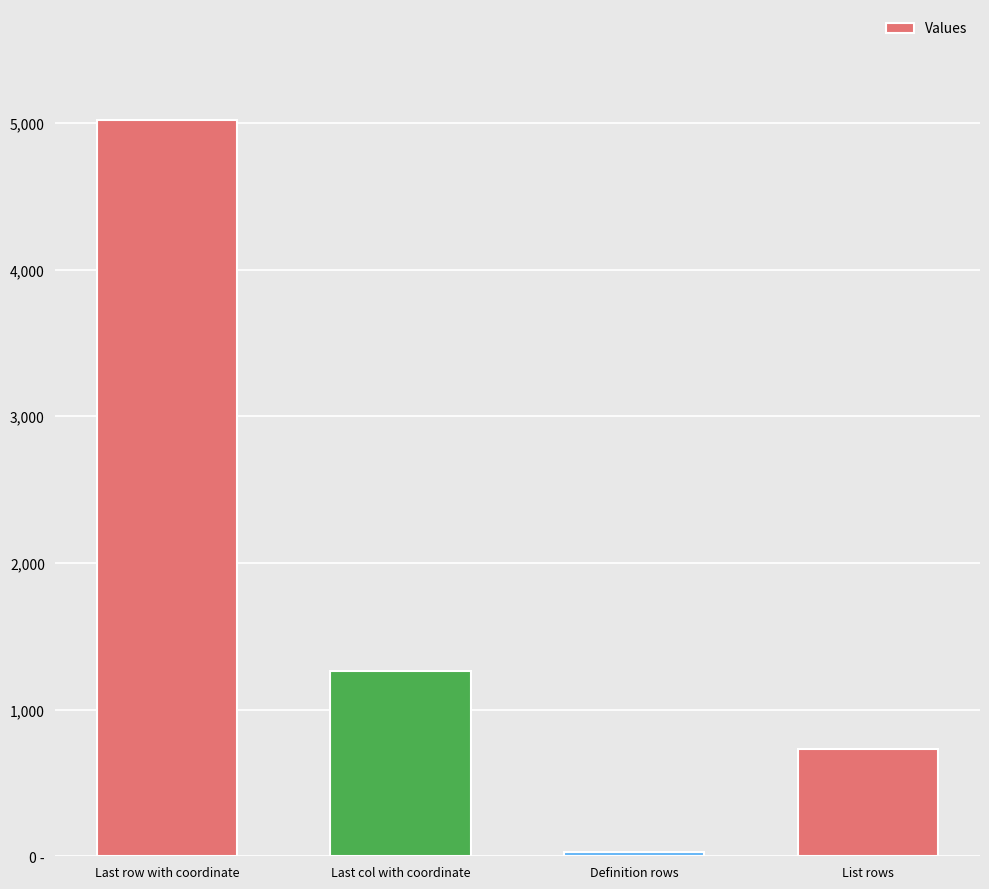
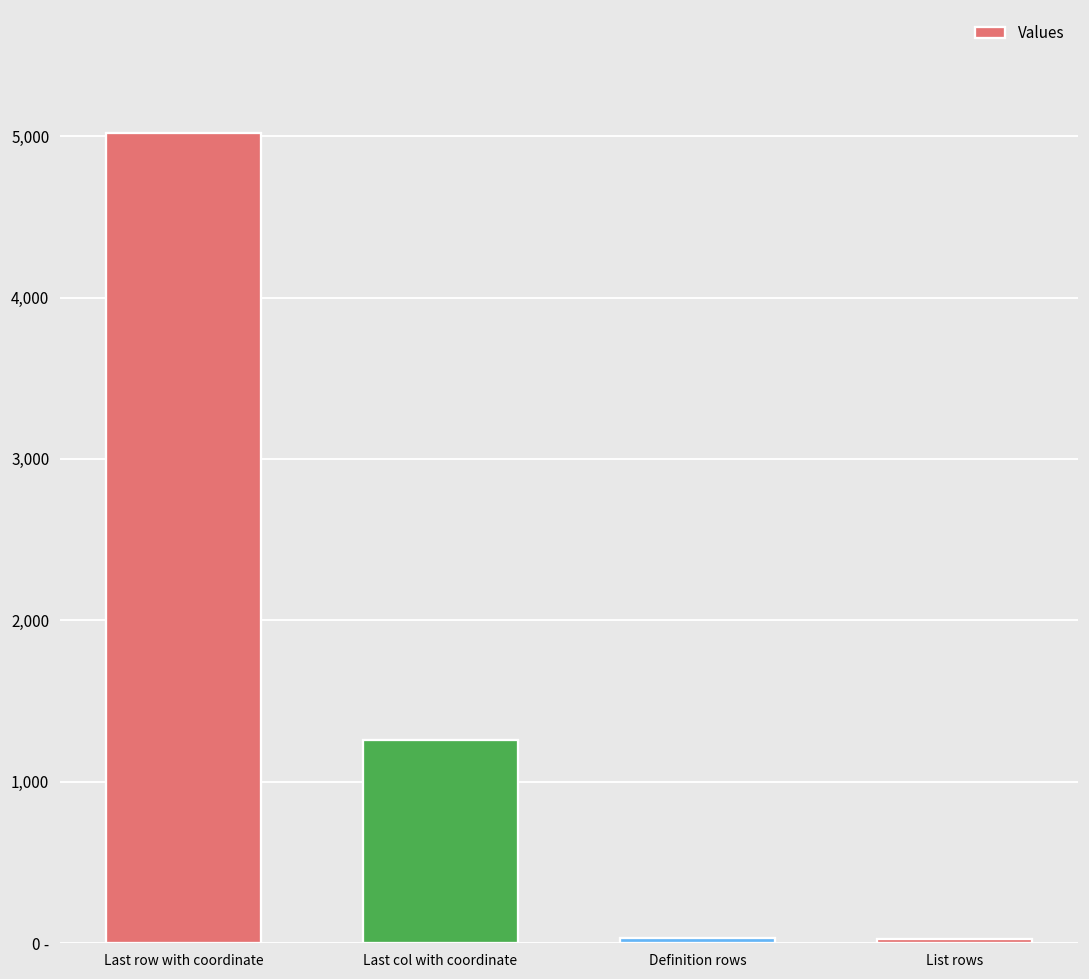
  {
    "Last row with coordinate": "5,020",
    "Last col with coordinate": "1,260",
    "Definition rows": "30",
-   "List rows": "730"
+   "List rows": "30"
  }
